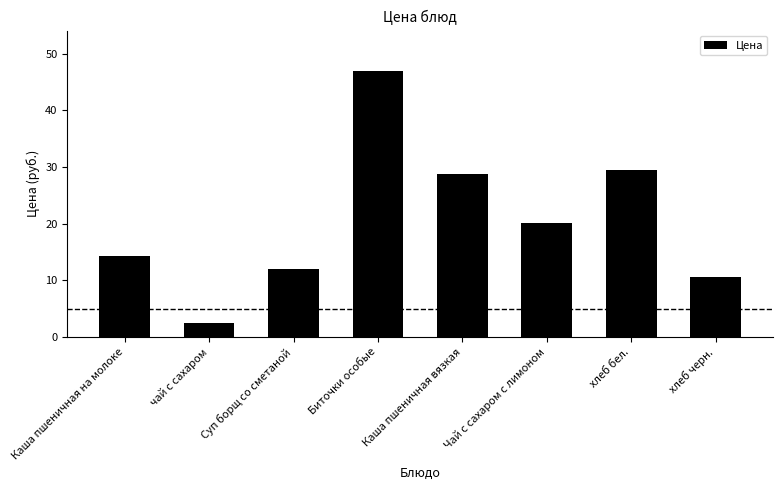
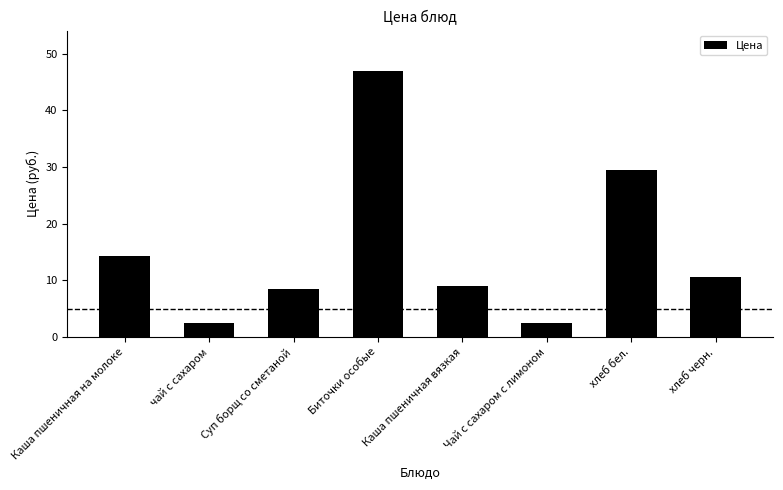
  {
    "Каша пшеничная на молоке": 14,
    "чай с сахаром": 2,
-   "Суп борщ со сметаной": 12,
+   "Суп борщ со сметаной": 8,
    "Биточки особые": 47,
-   "Каша пшеничная вязкая": 29,
-   "Чай с сахаром с лимоном": 20,
+   "Каша пшеничная вязкая": 9,
+   "Чай с сахаром с лимоном": 2,
    "хлеб бел.": 29,
    "хлеб черн.": 11
  }
